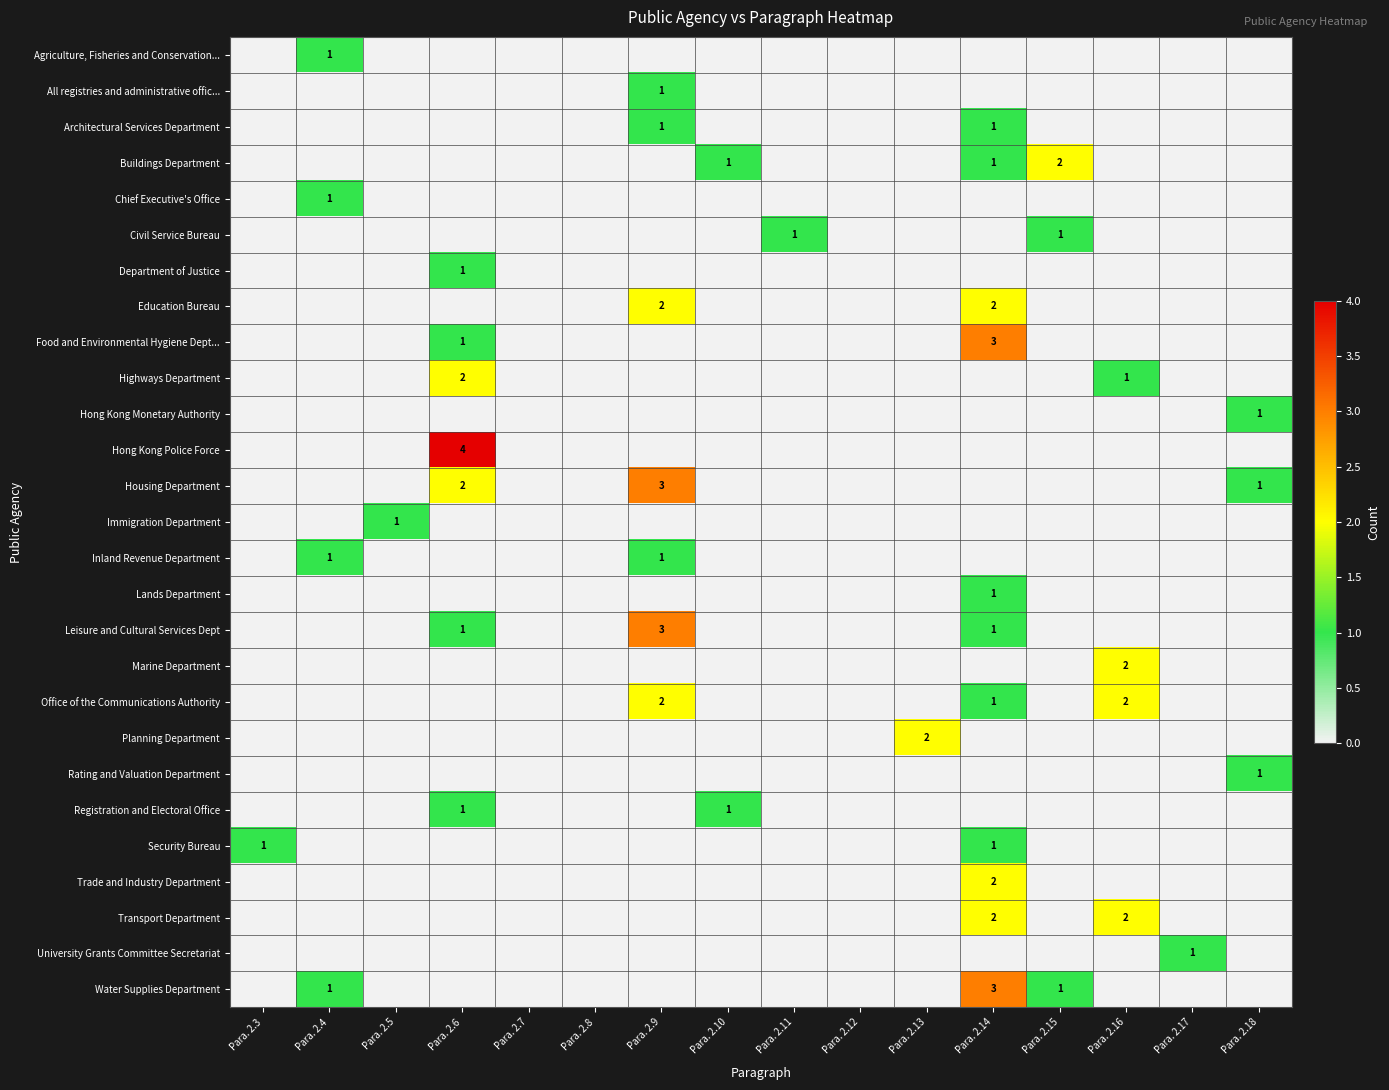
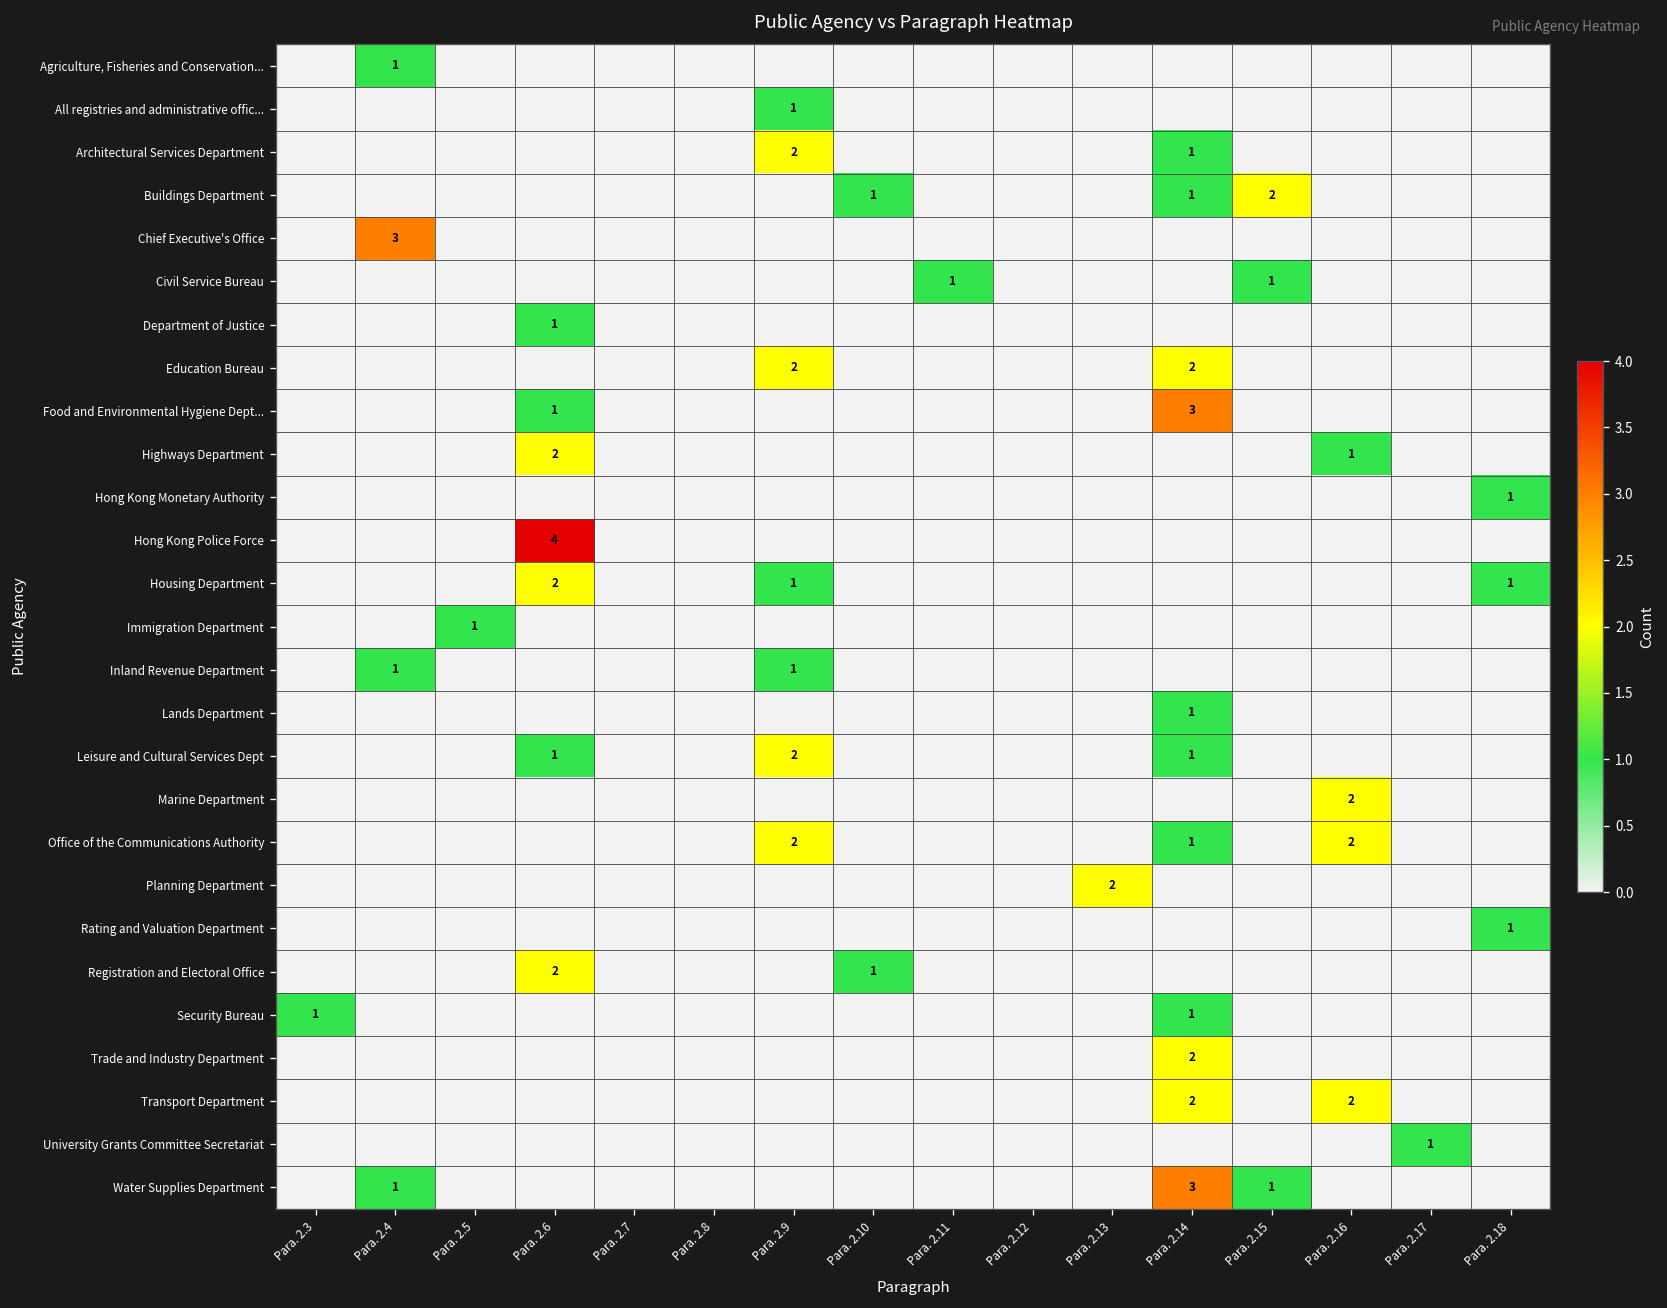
  {
    "Agriculture, Fisheries and Conservation...": {
      "Para. 2.4": 1
    },
    "All registries and administrative offic...": {
      "Para. 2.9": 1
    },
    "Architectural Services Department": {
-     "Para. 2.9": 1,
+     "Para. 2.9": 2,
      "Para. 2.14": 1
    },
    "Buildings Department": {
      "Para. 2.10": 1,
      "Para. 2.14": 1,
      "Para. 2.15": 2
    },
    "Chief Executive's Office": {
-     "Para. 2.4": 1
+     "Para. 2.4": 3
    },
    "Civil Service Bureau": {
      "Para. 2.11": 1,
      "Para. 2.15": 1
    },
    "Department of Justice": {
      "Para. 2.6": 1
    },
    "Education Bureau": {
      "Para. 2.9": 2,
      "Para. 2.14": 2
    },
    "Food and Environmental Hygiene Dept...": {
      "Para. 2.6": 1,
      "Para. 2.14": 3
    },
    "Highways Department": {
      "Para. 2.6": 2,
      "Para. 2.16": 1
    },
    "Hong Kong Monetary Authority": {
      "Para. 2.18": 1
    },
    "Hong Kong Police Force": {
      "Para. 2.6": 4
    },
    "Housing Department": {
      "Para. 2.6": 2,
-     "Para. 2.9": 3,
+     "Para. 2.9": 1,
      "Para. 2.18": 1
    },
    "Immigration Department": {
      "Para. 2.5": 1
    },
    "Inland Revenue Department": {
      "Para. 2.4": 1,
      "Para. 2.9": 1
    },
    "Lands Department": {
      "Para. 2.14": 1
    },
    "Leisure and Cultural Services Dept": {
      "Para. 2.6": 1,
-     "Para. 2.9": 3,
+     "Para. 2.9": 2,
      "Para. 2.14": 1
    },
    "Marine Department": {
      "Para. 2.16": 2
    },
    "Office of the Communications Authority": {
      "Para. 2.9": 2,
      "Para. 2.14": 1,
      "Para. 2.16": 2
    },
    "Planning Department": {
      "Para. 2.13": 2
    },
    "Rating and Valuation Department": {
      "Para. 2.18": 1
    },
    "Registration and Electoral Office": {
-     "Para. 2.6": 1,
+     "Para. 2.6": 2,
      "Para. 2.10": 1
    },
    "Security Bureau": {
      "Para. 2.3": 1,
      "Para. 2.14": 1
    },
    "Trade and Industry Department": {
      "Para. 2.14": 2
    },
    "Transport Department": {
      "Para. 2.14": 2,
      "Para. 2.16": 2
    },
    "University Grants Committee Secretariat": {
      "Para. 2.17": 1
    },
    "Water Supplies Department": {
      "Para. 2.4": 1,
      "Para. 2.14": 3,
      "Para. 2.15": 1
    }
  }
